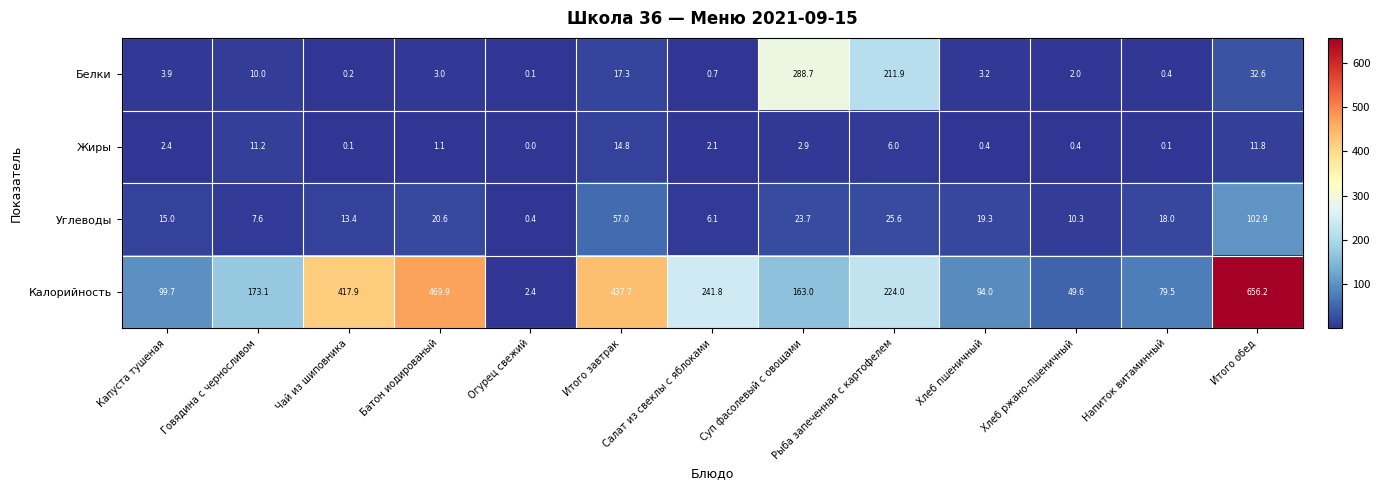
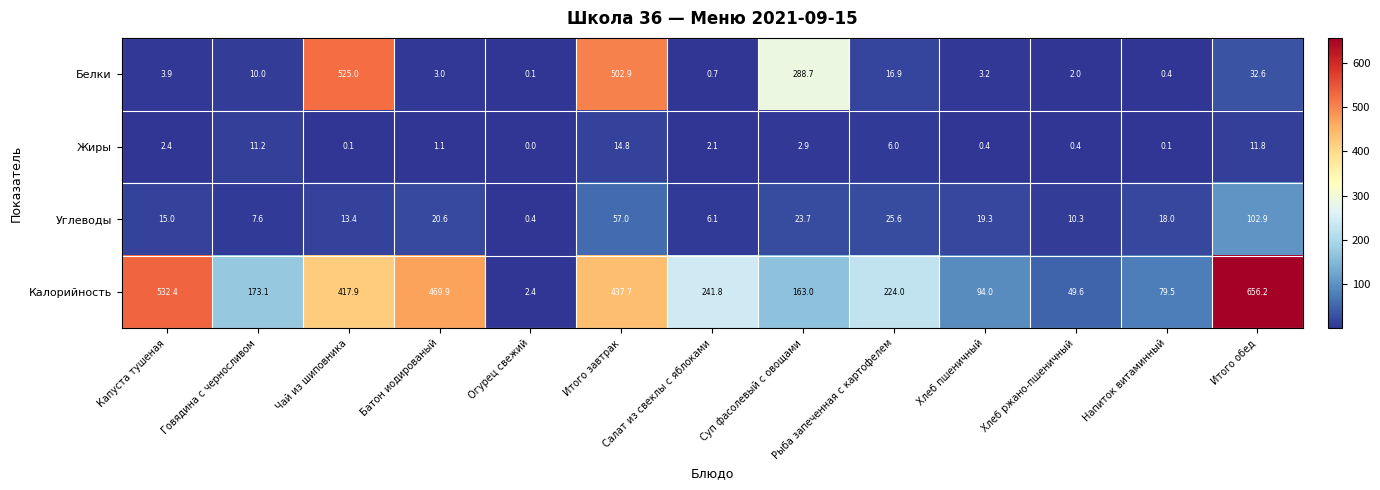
  {
    "Белки": {
      "Капуста тушеная": 3.9,
      "Говядина с черносливом": 10.0,
-     "Чай из шиповника": 0.2,
+     "Чай из шиповника": 525.0,
      "Батон иодированый": 3.0,
      "Огурец свежий": 0.1,
-     "Итого завтрак": 17.3,
+     "Итого завтрак": 502.9,
      "Салат из свеклы с яблоками": 0.7,
      "Суп фасолевый с овощами": 288.7,
-     "Рыба запеченная с картофелем": 211.9,
+     "Рыба запеченная с картофелем": 16.9,
      "Хлеб пшеничный": 3.2,
      "Хлеб ржано-пшеничный": 2.0,
      "Напиток витаминный": 0.4,
      "Итого обед": 32.6
    },
    "Жиры": {
      "Капуста тушеная": 2.4,
      "Говядина с черносливом": 11.2,
      "Чай из шиповника": 0.1,
      "Батон иодированый": 1.1,
      "Огурец свежий": 0.0,
      "Итого завтрак": 14.8,
      "Салат из свеклы с яблоками": 2.1,
      "Суп фасолевый с овощами": 2.9,
      "Рыба запеченная с картофелем": 6.0,
      "Хлеб пшеничный": 0.4,
      "Хлеб ржано-пшеничный": 0.4,
      "Напиток витаминный": 0.1,
      "Итого обед": 11.8
    },
    "Углеводы": {
      "Капуста тушеная": 15.0,
      "Говядина с черносливом": 7.6,
      "Чай из шиповника": 13.4,
      "Батон иодированый": 20.6,
      "Огурец свежий": 0.4,
      "Итого завтрак": 57.0,
      "Салат из свеклы с яблоками": 6.1,
      "Суп фасолевый с овощами": 23.7,
      "Рыба запеченная с картофелем": 25.6,
      "Хлеб пшеничный": 19.3,
      "Хлеб ржано-пшеничный": 10.3,
      "Напиток витаминный": 18.0,
      "Итого обед": 102.9
    },
    "Калорийность": {
-     "Капуста тушеная": 99.7,
+     "Капуста тушеная": 532.4,
      "Говядина с черносливом": 173.1,
      "Чай из шиповника": 417.9,
      "Батон иодированый": 469.9,
      "Огурец свежий": 2.4,
      "Итого завтрак": 437.7,
      "Салат из свеклы с яблоками": 241.8,
      "Суп фасолевый с овощами": 163.0,
      "Рыба запеченная с картофелем": 224.0,
      "Хлеб пшеничный": 94.0,
      "Хлеб ржано-пшеничный": 49.6,
      "Напиток витаминный": 79.5,
      "Итого обед": 656.2
    }
  }
